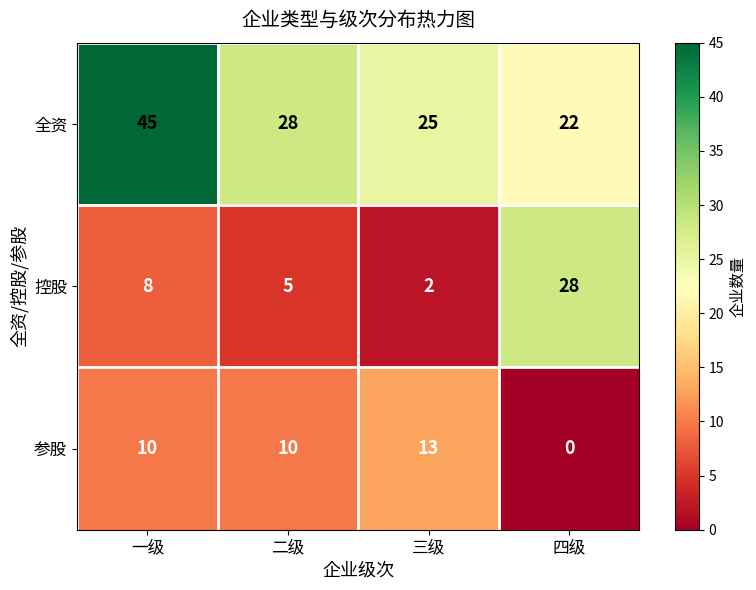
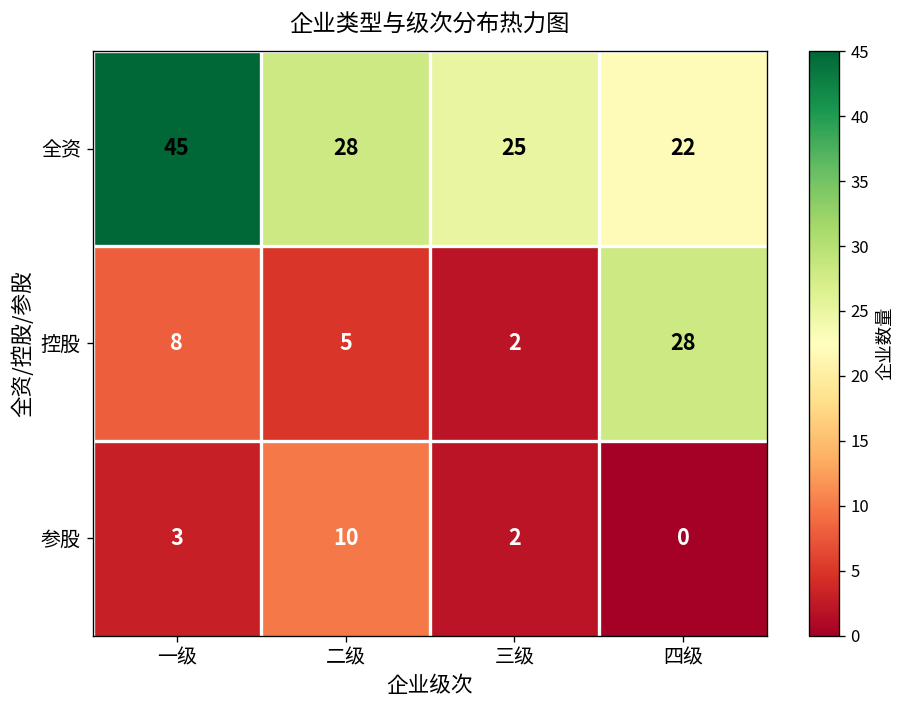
  {
    "全资": {
      "一级": 45,
      "二级": 28,
      "三级": 25,
      "四级": 22
    },
    "控股": {
      "一级": 8,
      "二级": 5,
      "三级": 2,
      "四级": 28
    },
    "参股": {
-     "一级": 10,
+     "一级": 3,
      "二级": 10,
-     "三级": 13,
+     "三级": 2,
      "四级": 0
    }
  }
